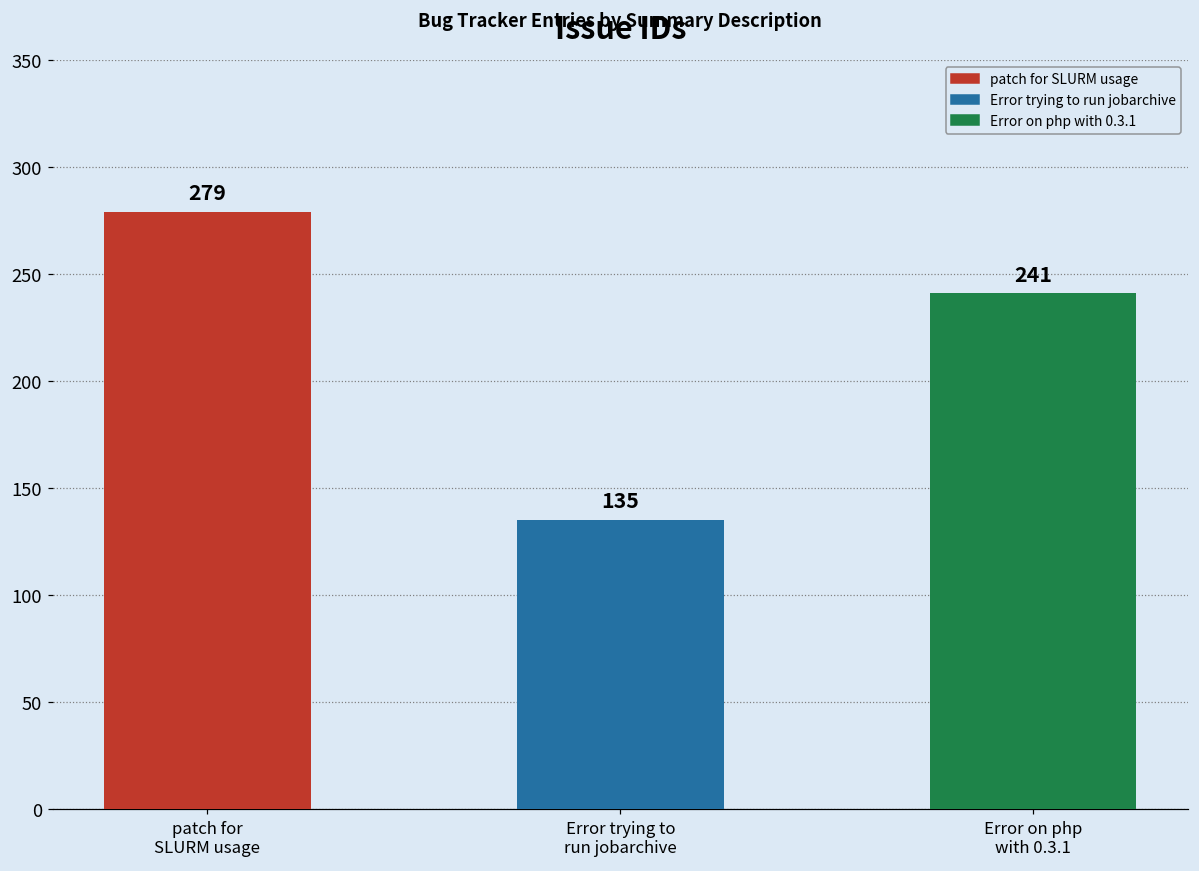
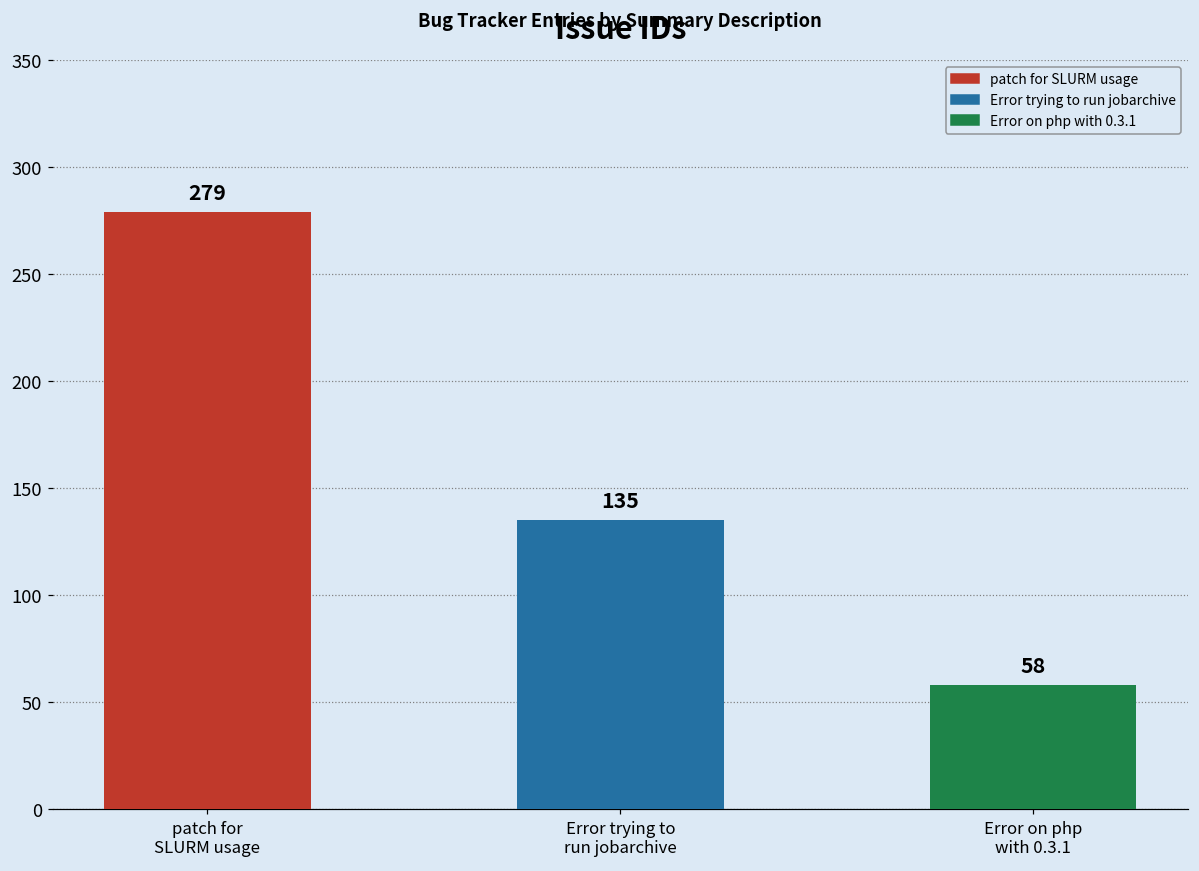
  {
    "patch for SLURM usage": 279,
    "Error trying to run jobarchive": 135,
-   "Error on php with 0.3.1": 241
+   "Error on php with 0.3.1": 58
  }
